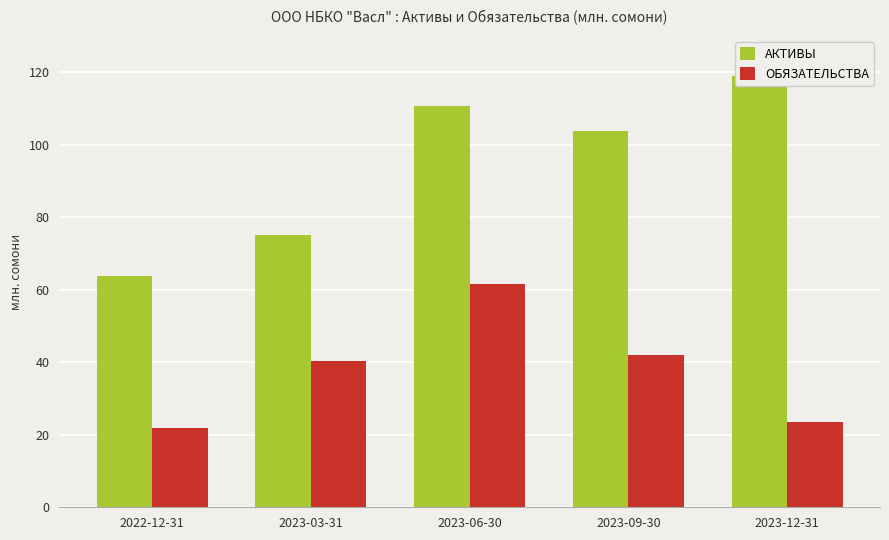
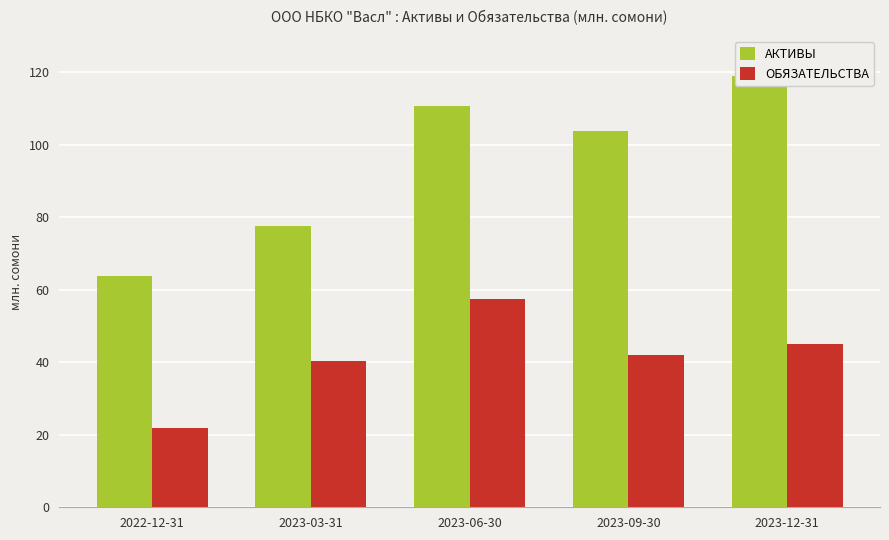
  {
    "АКТИВЫ": {
      "2022-12-31": 64,
-     "2023-03-31": 75,
+     "2023-03-31": 78,
      "2023-06-30": 111,
      "2023-09-30": 104
    },
    "ОБЯЗАТЕЛЬСТВА": {
      "2022-12-31": 22,
      "2023-03-31": 40,
-     "2023-06-30": 61,
+     "2023-06-30": 57,
      "2023-09-30": 42,
-     "2023-12-31": 24
+     "2023-12-31": 45
    }
  }
